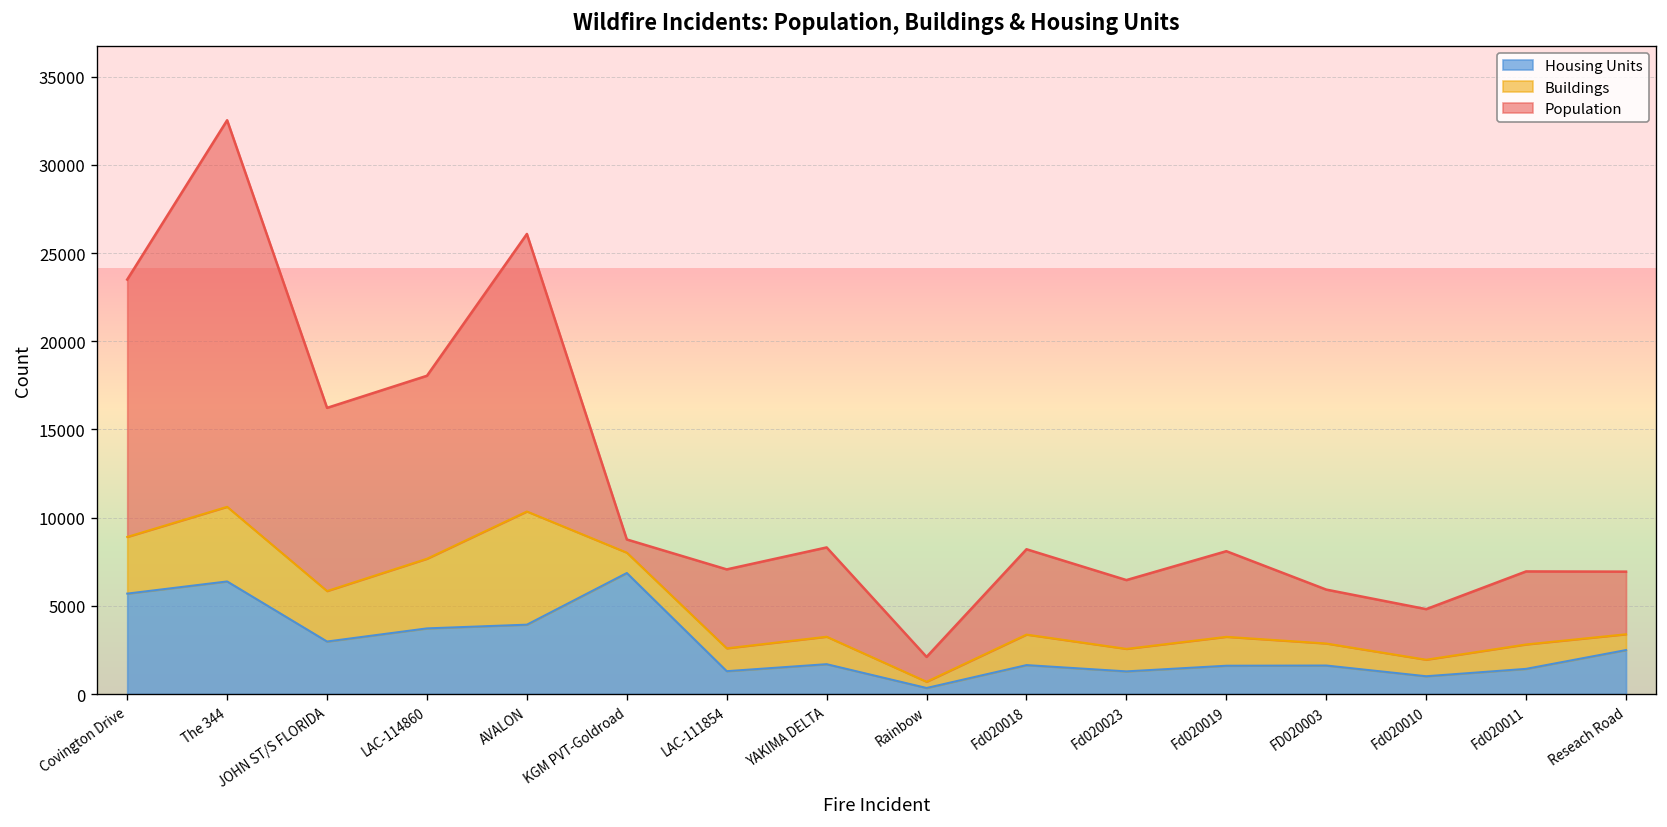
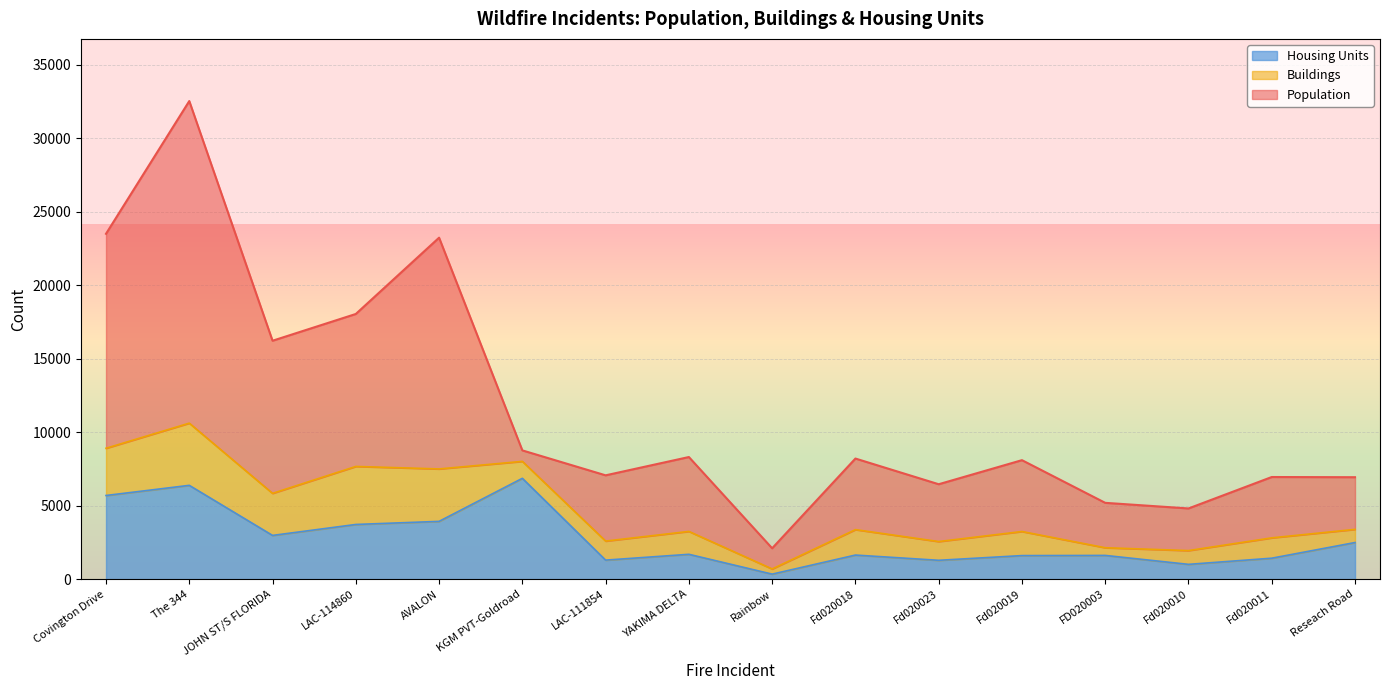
  {
    "Housing Units": {
      "Covington Drive": 5700,
      "The 344": 6400,
      "JOHN ST/S FLORIDA": 3000,
      "LAC-114860": 3700,
      "AVALON": 3900,
      "KGM PVT-Goldroad": 6900,
      "LAC-111854": 1300,
      "YAKIMA DELTA": 1700,
      "Rainbow": 300,
      "Fd020018": 1600,
      "Fd020023": 1300,
      "Fd020019": 1600,
      "FD020003": 1600,
      "Fd020010": 1000,
      "Fd020011": 1400,
      "Reseach Road": 2500
    },
    "Buildings": {
      "Covington Drive": 3200,
      "The 344": 4200,
      "JOHN ST/S FLORIDA": 2900,
      "LAC-114860": 3900,
-     "AVALON": 6400,
+     "AVALON": 3600,
      "KGM PVT-Goldroad": 1200,
      "LAC-111854": 1300,
      "YAKIMA DELTA": 1600,
      "Rainbow": 400,
      "Fd020018": 1700,
      "Fd020023": 1300,
      "Fd020019": 1600,
-     "FD020003": 1200,
+     "FD020003": 500,
      "Fd020010": 900,
      "Fd020011": 1400,
      "Reseach Road": 900
    },
    "Population": {
      "Covington Drive": 14600,
      "The 344": 21900,
      "JOHN ST/S FLORIDA": 10400,
      "LAC-114860": 10400,
      "AVALON": 15700,
      "KGM PVT-Goldroad": 700,
      "LAC-111854": 4500,
      "YAKIMA DELTA": 5100,
      "Rainbow": 1400,
      "Fd020018": 4800,
      "Fd020023": 3900,
      "Fd020019": 4900,
      "FD020003": 3100,
      "Fd020010": 2900,
      "Fd020011": 4100,
      "Reseach Road": 3500
    }
  }
